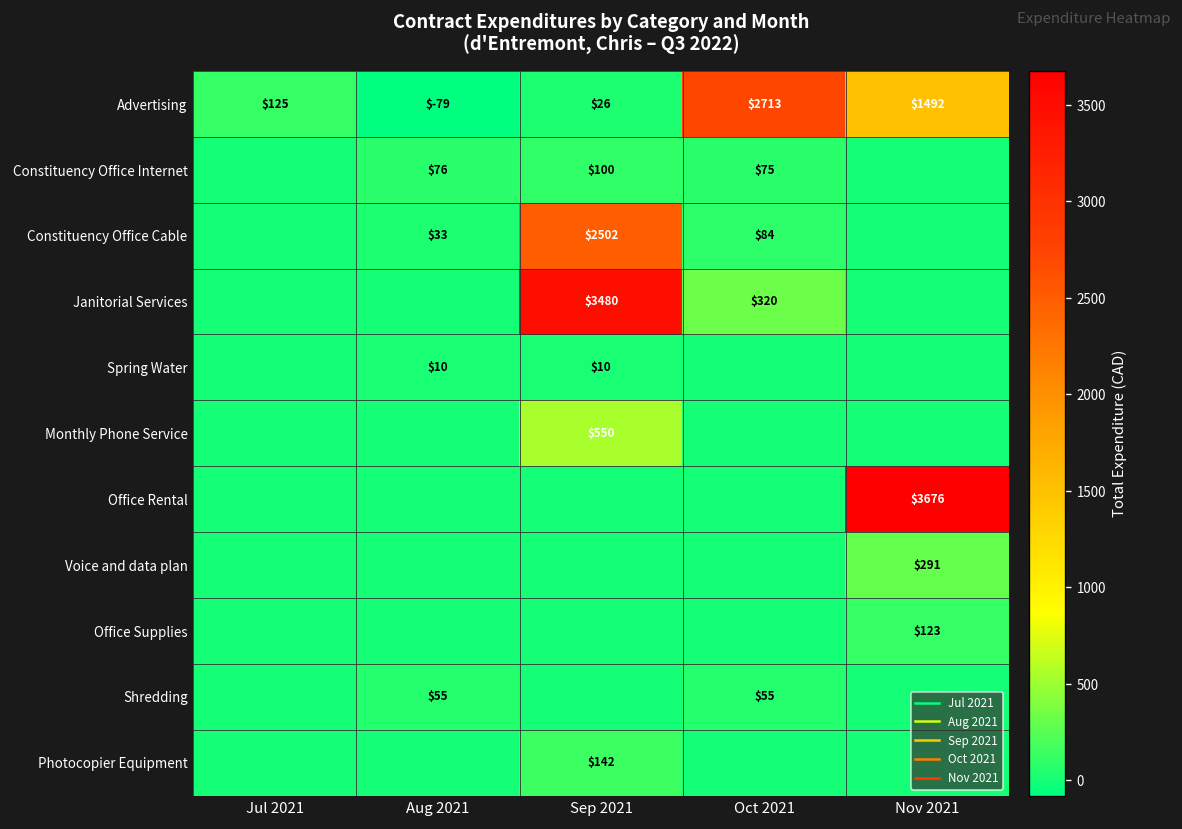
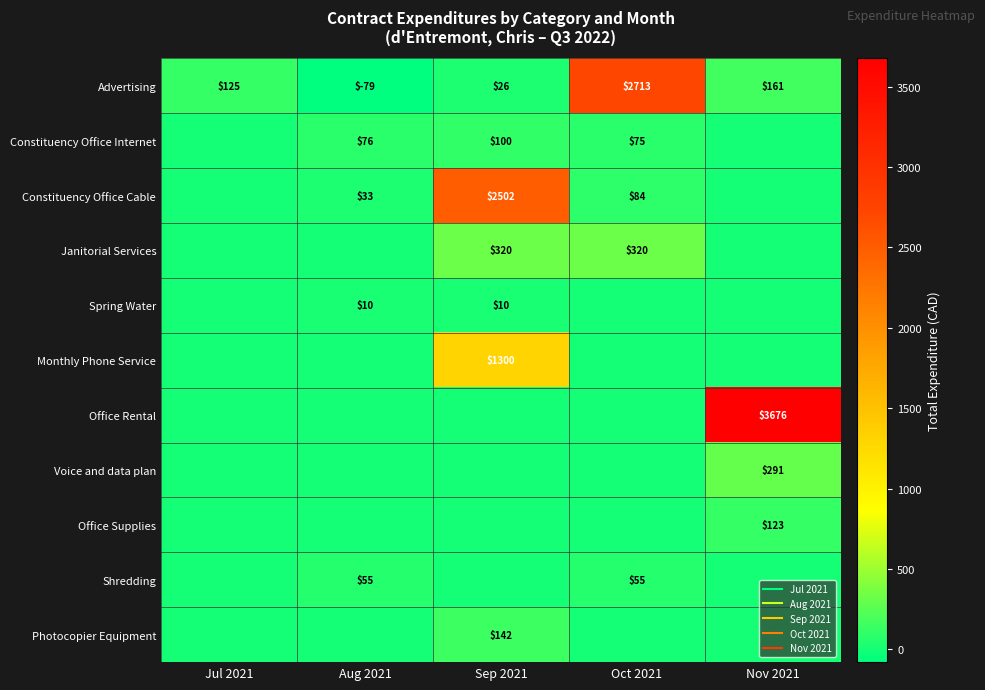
  {
    "Advertising": {
      "Jul 2021": "$125",
      "Aug 2021": "$-79",
      "Sep 2021": "$26",
      "Oct 2021": "$2713",
-     "Nov 2021": "$1492"
+     "Nov 2021": "$161"
    },
    "Constituency Office Internet": {
      "Aug 2021": "$76",
      "Sep 2021": "$100",
      "Oct 2021": "$75"
    },
    "Constituency Office Cable": {
      "Aug 2021": "$33",
      "Sep 2021": "$2502",
      "Oct 2021": "$84"
    },
    "Janitorial Services": {
-     "Sep 2021": "$3480",
+     "Sep 2021": "$320",
      "Oct 2021": "$320"
    },
    "Spring Water": {
      "Aug 2021": "$10",
      "Sep 2021": "$10"
    },
    "Monthly Phone Service": {
-     "Sep 2021": "$550"
+     "Sep 2021": "$1300"
    },
    "Office Rental": {
      "Nov 2021": "$3676"
    },
    "Voice and data plan": {
      "Nov 2021": "$291"
    },
    "Office Supplies": {
      "Nov 2021": "$123"
    },
    "Shredding": {
      "Aug 2021": "$55",
      "Oct 2021": "$55"
    },
    "Photocopier Equipment": {
      "Sep 2021": "$142"
    }
  }
